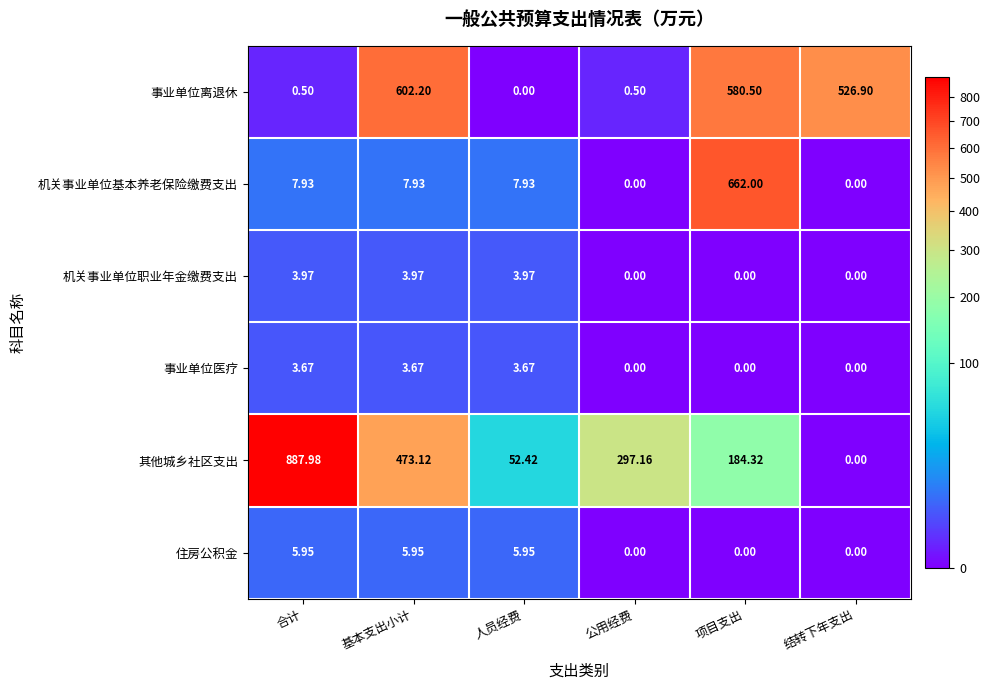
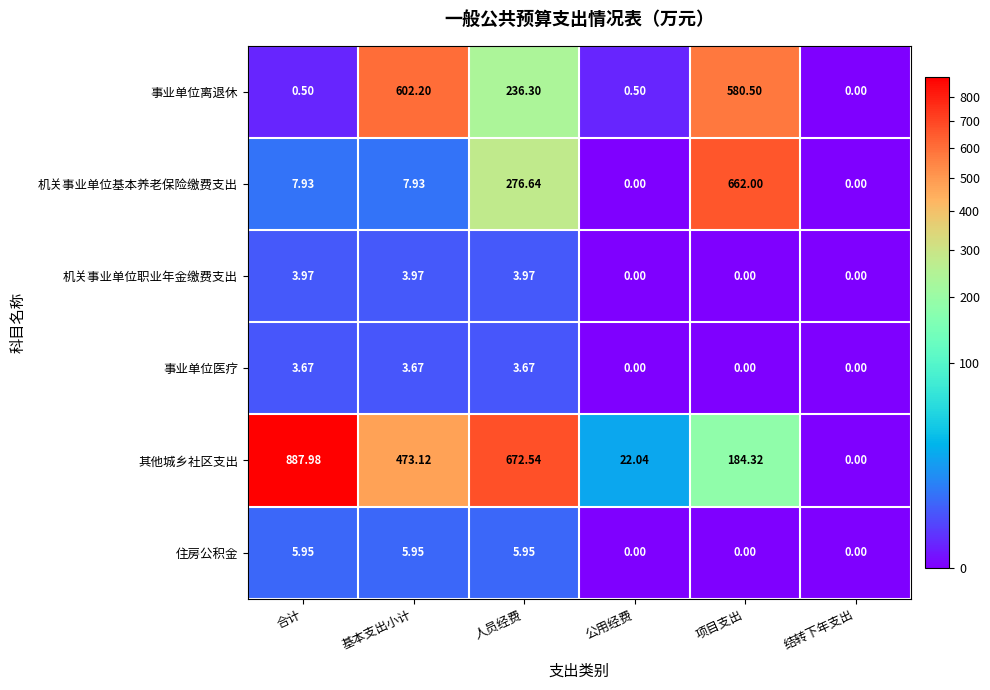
  {
    "事业单位离退休": {
      "合计": 0.50,
      "基本支出小计": 602.20,
-     "人员经费": 0.00,
+     "人员经费": 236.30,
      "公用经费": 0.50,
      "项目支出": 580.50,
-     "结转下年支出": 526.90
+     "结转下年支出": 0.00
    },
    "机关事业单位基本养老保险缴费支出": {
      "合计": 7.93,
      "基本支出小计": 7.93,
-     "人员经费": 7.93,
+     "人员经费": 276.64,
      "公用经费": 0.00,
      "项目支出": 662.00,
      "结转下年支出": 0.00
    },
    "机关事业单位职业年金缴费支出": {
      "合计": 3.97,
      "基本支出小计": 3.97,
      "人员经费": 3.97,
      "公用经费": 0.00,
      "项目支出": 0.00,
      "结转下年支出": 0.00
    },
    "事业单位医疗": {
      "合计": 3.67,
      "基本支出小计": 3.67,
      "人员经费": 3.67,
      "公用经费": 0.00,
      "项目支出": 0.00,
      "结转下年支出": 0.00
    },
    "其他城乡社区支出": {
      "合计": 887.98,
      "基本支出小计": 473.12,
-     "人员经费": 52.42,
-     "公用经费": 297.16,
+     "人员经费": 672.54,
+     "公用经费": 22.04,
      "项目支出": 184.32,
      "结转下年支出": 0.00
    },
    "住房公积金": {
      "合计": 5.95,
      "基本支出小计": 5.95,
      "人员经费": 5.95,
      "公用经费": 0.00,
      "项目支出": 0.00,
      "结转下年支出": 0.00
    }
  }
